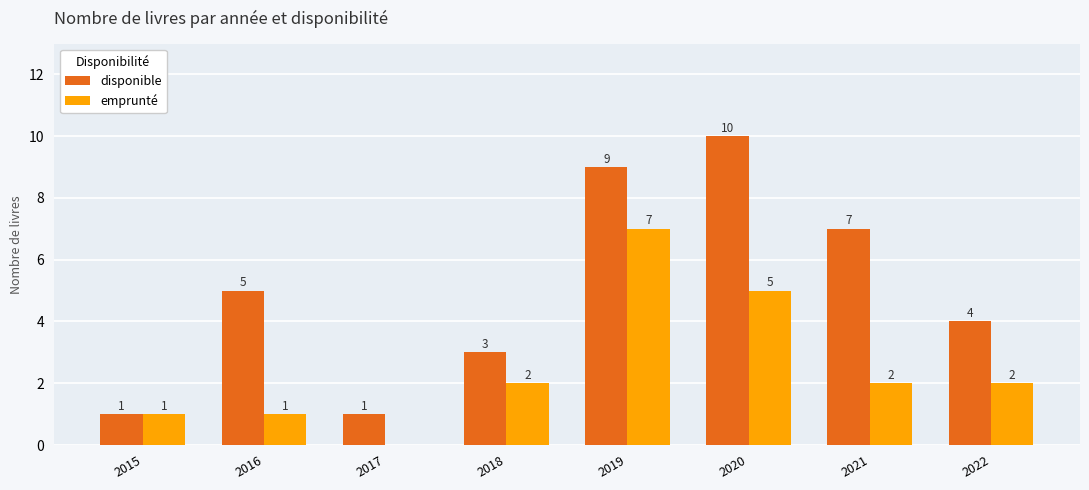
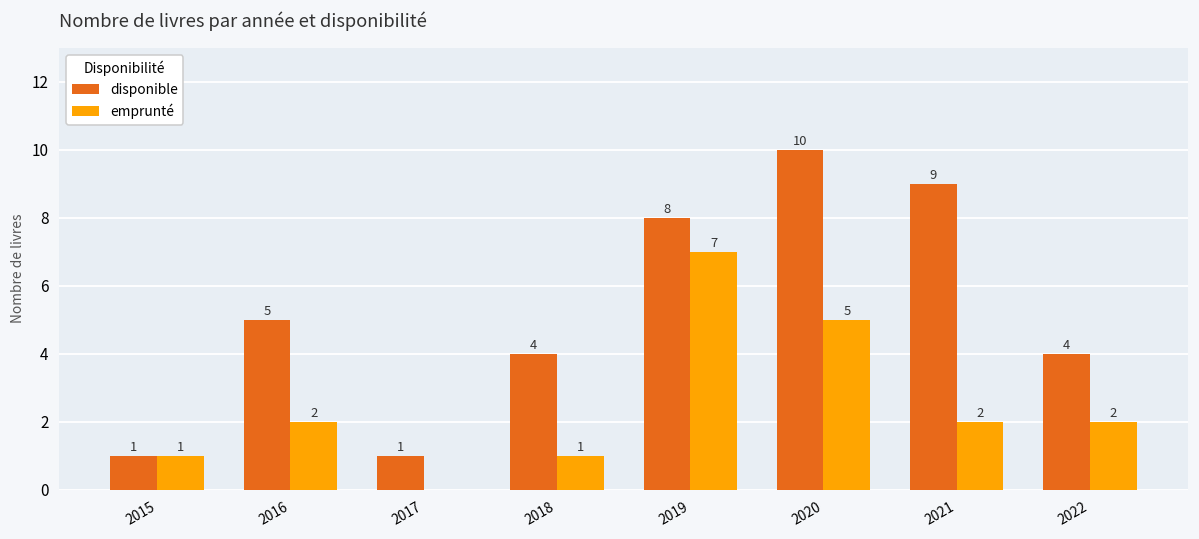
  {
    "disponible": {
      "2015": 1,
      "2016": 5,
      "2017": 1,
-     "2018": 3,
-     "2019": 9,
+     "2018": 4,
+     "2019": 8,
      "2020": 10,
-     "2021": 7,
+     "2021": 9,
      "2022": 4
    },
    "emprunté": {
      "2015": 1,
-     "2016": 1,
-     "2018": 2,
+     "2016": 2,
+     "2018": 1,
      "2019": 7,
      "2020": 5,
      "2021": 2,
      "2022": 2
    }
  }
